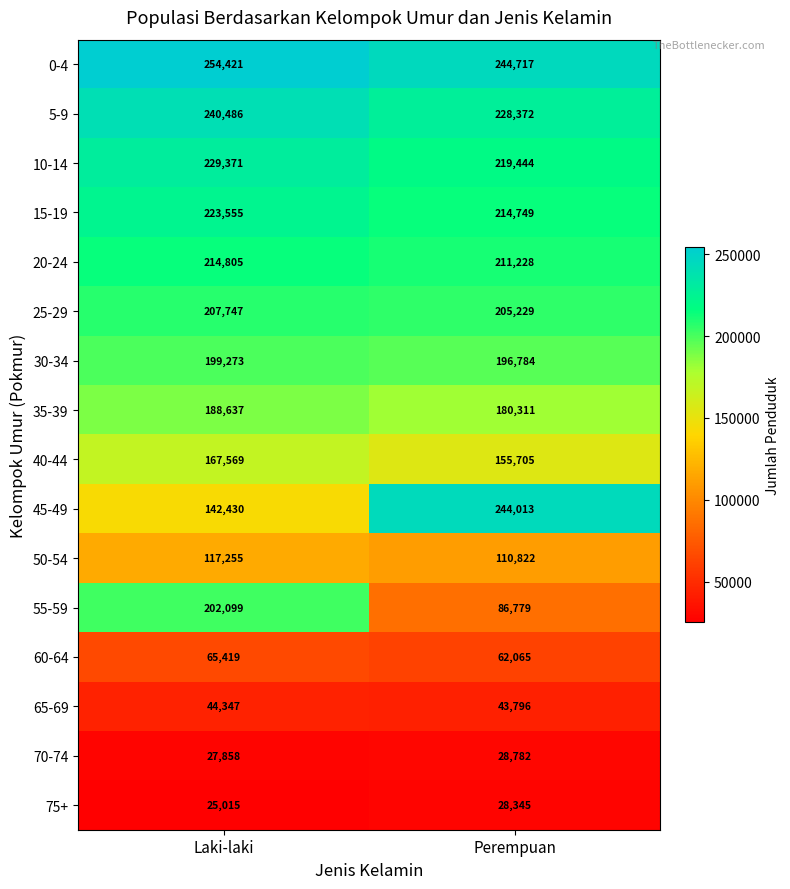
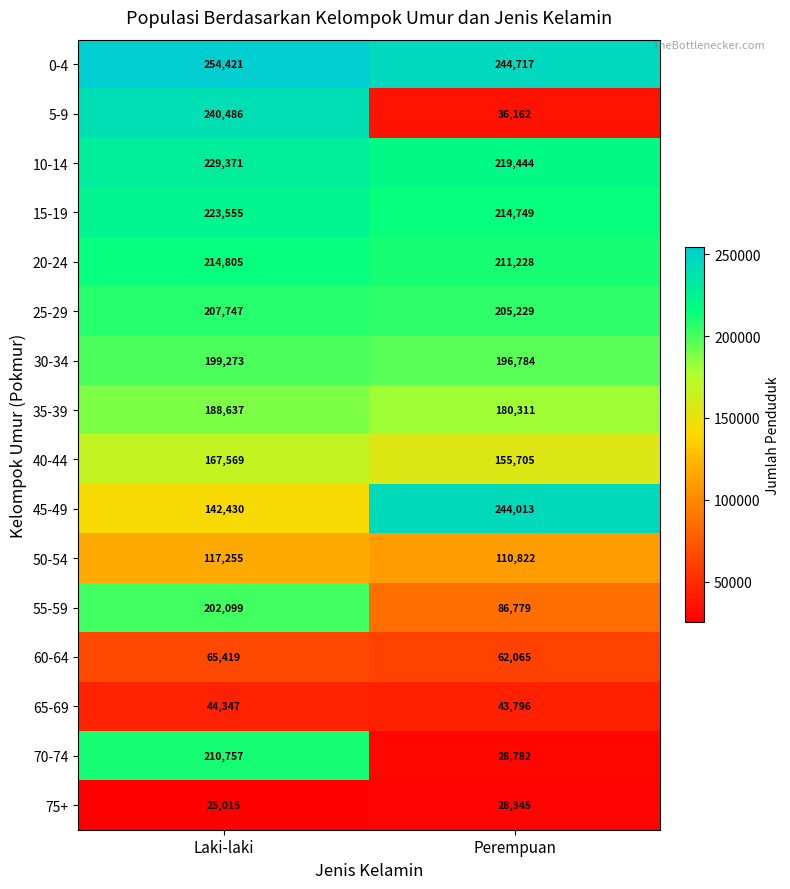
  {
    "0-4": {
      "Laki-laki": "254,421",
      "Perempuan": "244,717"
    },
    "5-9": {
      "Laki-laki": "240,486",
-     "Perempuan": "228,372"
+     "Perempuan": "36,162"
    },
    "10-14": {
      "Laki-laki": "229,371",
      "Perempuan": "219,444"
    },
    "15-19": {
      "Laki-laki": "223,555",
      "Perempuan": "214,749"
    },
    "20-24": {
      "Laki-laki": "214,805",
      "Perempuan": "211,228"
    },
    "25-29": {
      "Laki-laki": "207,747",
      "Perempuan": "205,229"
    },
    "30-34": {
      "Laki-laki": "199,273",
      "Perempuan": "196,784"
    },
    "35-39": {
      "Laki-laki": "188,637",
      "Perempuan": "180,311"
    },
    "40-44": {
      "Laki-laki": "167,569",
      "Perempuan": "155,705"
    },
    "45-49": {
      "Laki-laki": "142,430",
      "Perempuan": "244,013"
    },
    "50-54": {
      "Laki-laki": "117,255",
      "Perempuan": "110,822"
    },
    "55-59": {
      "Laki-laki": "202,099",
      "Perempuan": "86,779"
    },
    "60-64": {
      "Laki-laki": "65,419",
      "Perempuan": "62,065"
    },
    "65-69": {
      "Laki-laki": "44,347",
      "Perempuan": "43,796"
    },
    "70-74": {
-     "Laki-laki": "27,858",
+     "Laki-laki": "210,757",
      "Perempuan": "28,782"
    },
    "75+": {
      "Laki-laki": "25,015",
      "Perempuan": "28,345"
    }
  }
